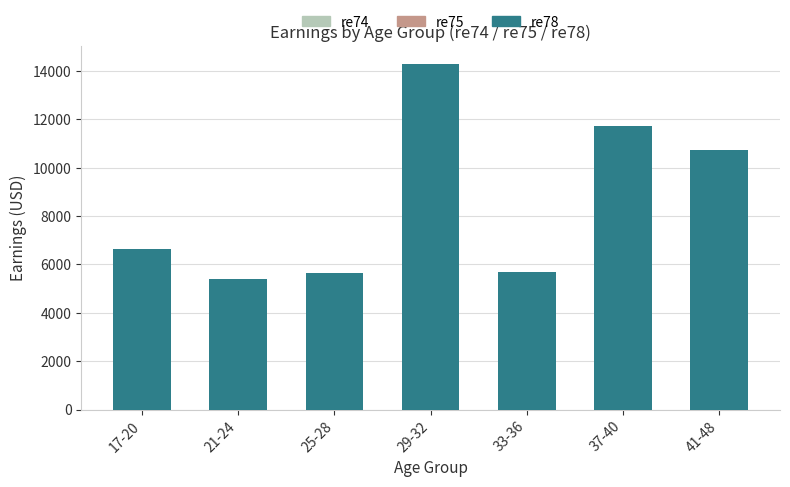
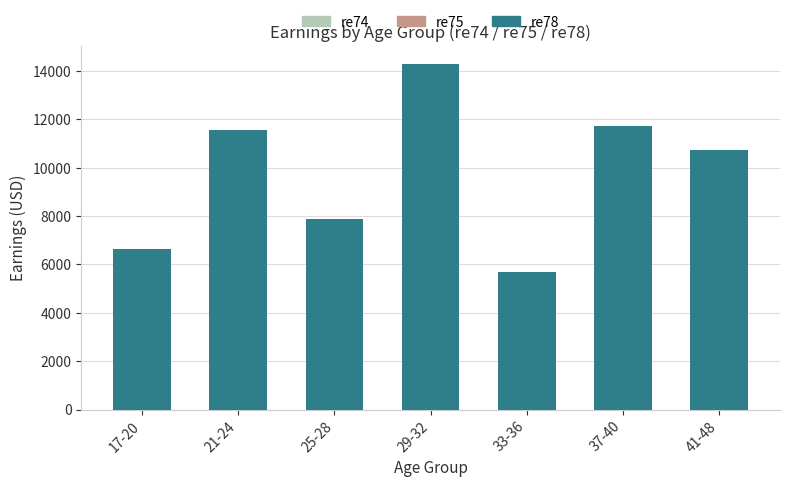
  {
    "re75": {
      "17-20": 0,
      "21-24": 0,
      "25-28": 0,
      "29-32": 0,
      "33-36": 0,
      "37-40": 0,
      "41-48": 0
    },
    "re78": {
      "17-20": 6600,
-     "21-24": 5400,
-     "25-28": 5700,
+     "21-24": 11600,
+     "25-28": 7900,
      "29-32": 14300,
      "33-36": 5700,
      "37-40": 11700,
      "41-48": 10700
    }
  }
